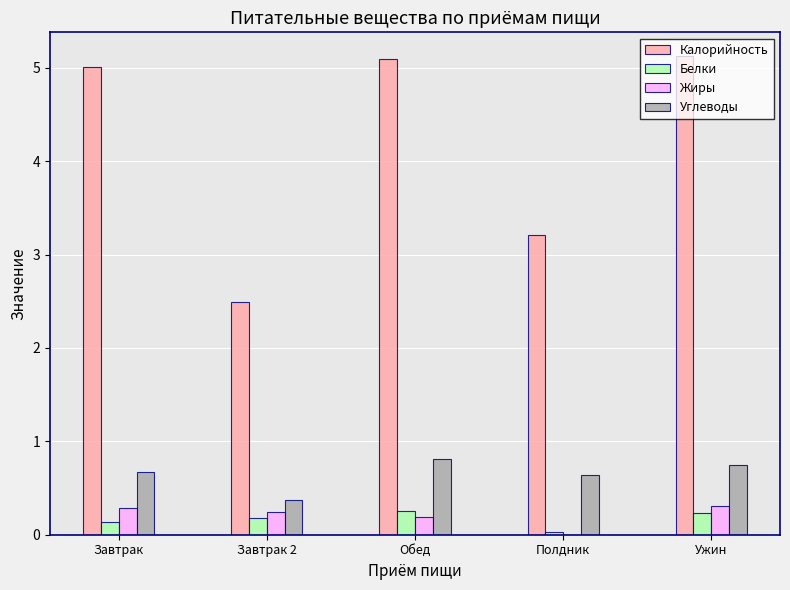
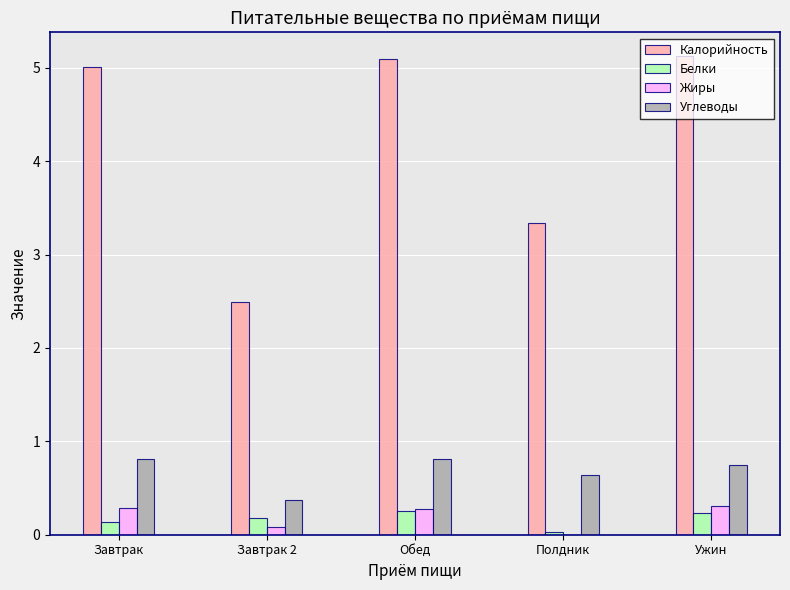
  {
    "Калорийность": {
      "Завтрак": 5.0,
      "Завтрак 2": 2.5,
      "Обед": 5.1,
-     "Полдник": 3.2
+     "Полдник": 3.3
    },
    "Белки": {
      "Завтрак": 0.1,
      "Завтрак 2": 0.2,
      "Обед": 0.3,
      "Ужин": 0.2
    },
    "Жиры": {
      "Завтрак": 0.3,
-     "Завтрак 2": 0.2,
-     "Обед": 0.2,
+     "Завтрак 2": 0.1,
+     "Обед": 0.3,
      "Полдник": 0.0,
      "Ужин": 0.3
    },
    "Углеводы": {
-     "Завтрак": 0.7,
+     "Завтрак": 0.8,
      "Завтрак 2": 0.4,
      "Обед": 0.8,
      "Полдник": 0.6,
      "Ужин": 0.7
    }
  }
